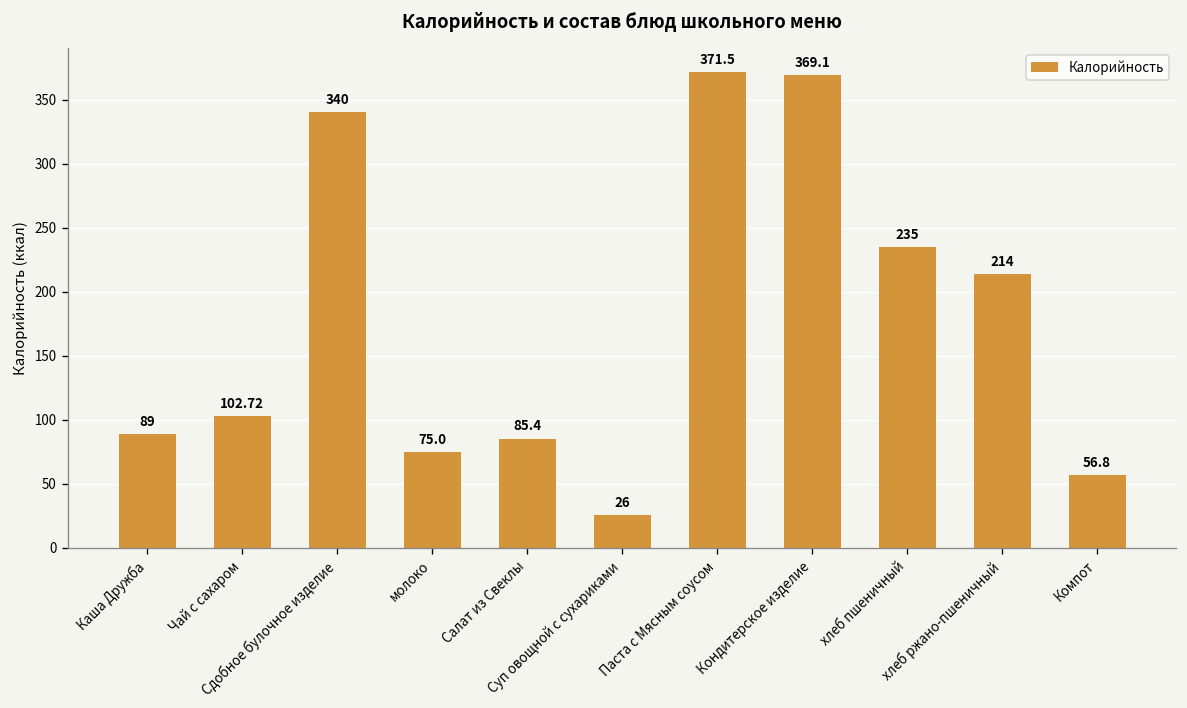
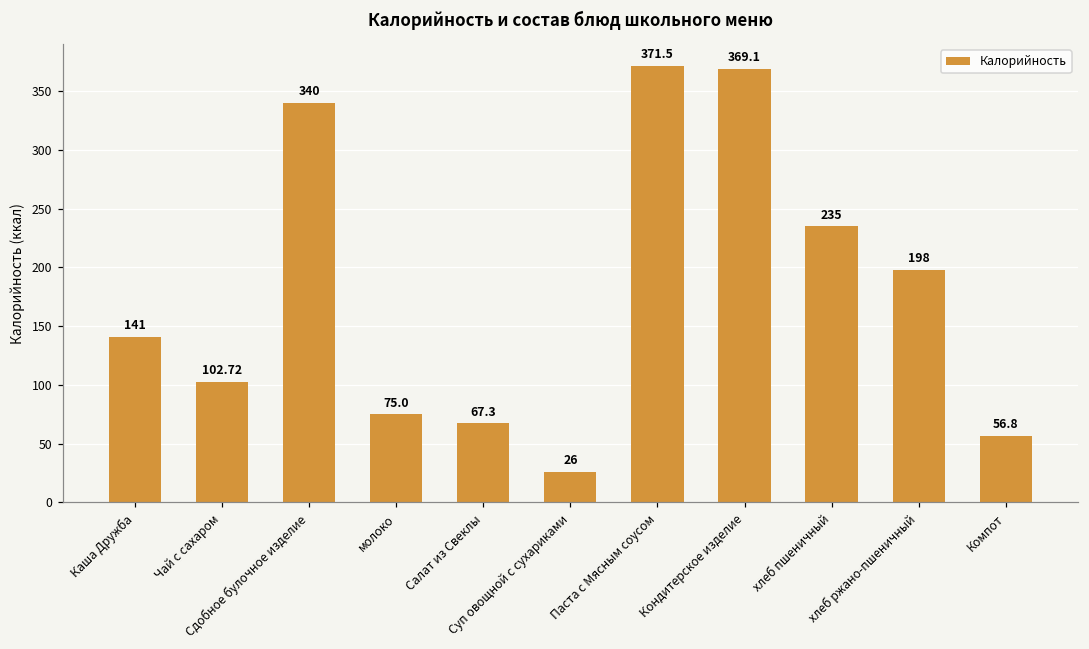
  {
-   "Каша Дружба": 89,
+   "Каша Дружба": 141,
    "Чай с сахаром": 102.72,
    "Сдобное булочное изделие": 340,
    "молоко": 75.0,
-   "Салат из Свеклы": 85.4,
+   "Салат из Свеклы": 67.3,
    "Суп овощной с сухариками": 26,
    "Паста с Мясным соусом": 371.5,
    "Кондитерское изделие": 369.1,
    "хлеб пшеничный": 235,
-   "хлеб ржано-пшеничный": 214,
+   "хлеб ржано-пшеничный": 198,
    "Компот": 56.8
  }
